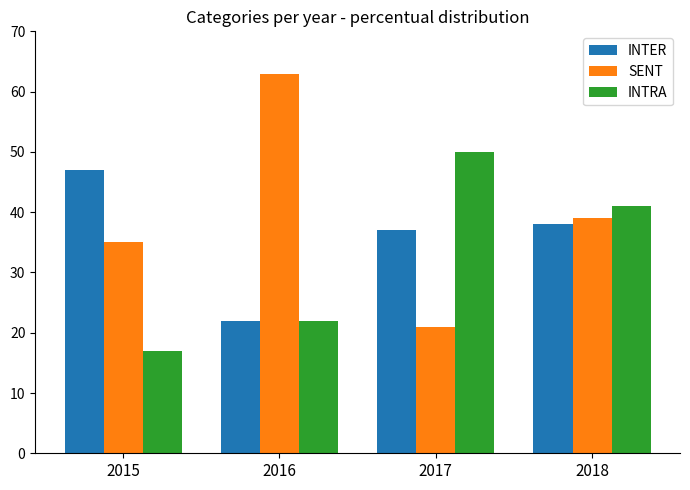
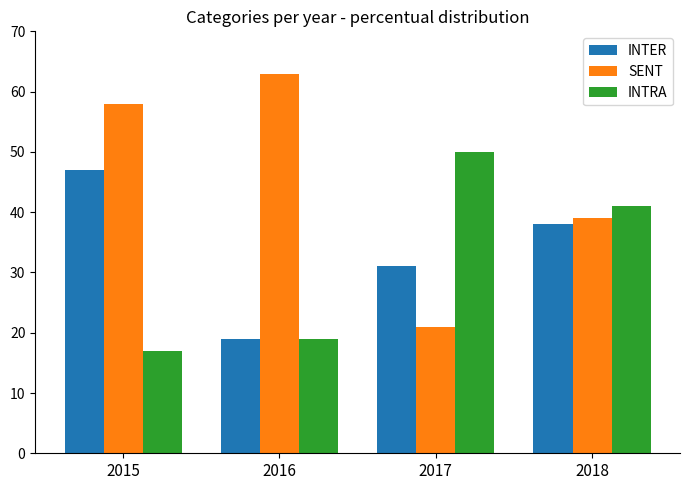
  {
    "INTER": {
      "2015": 47,
-     "2016": 22,
-     "2017": 37,
+     "2016": 19,
+     "2017": 31,
      "2018": 38
    },
    "SENT": {
-     "2015": 35,
+     "2015": 58,
      "2016": 63,
      "2017": 21,
      "2018": 39
    },
    "INTRA": {
      "2015": 17,
-     "2016": 22,
+     "2016": 19,
      "2017": 50,
      "2018": 41
    }
  }
